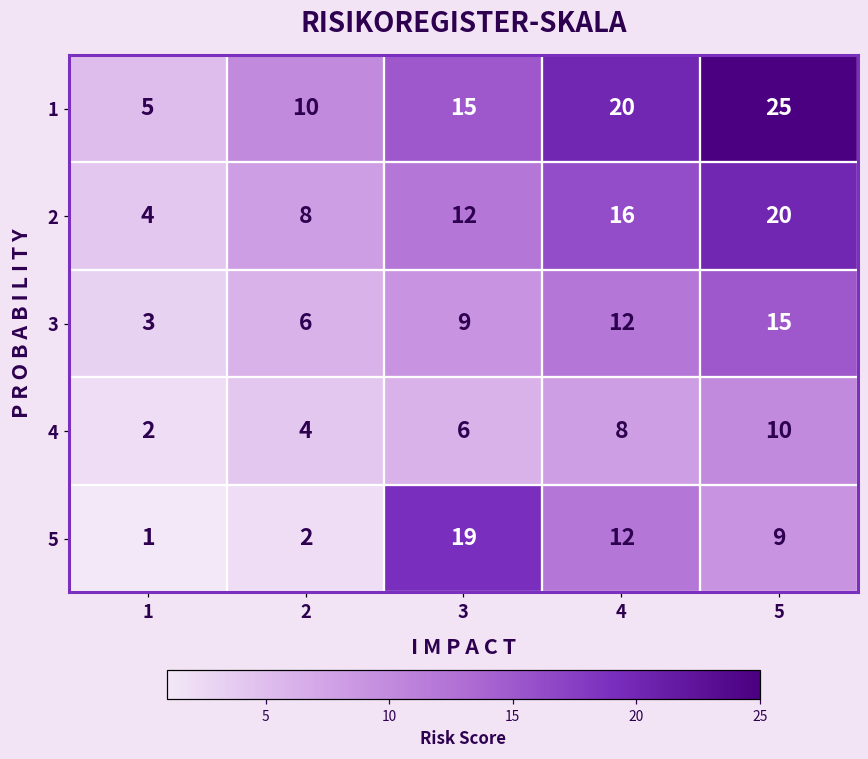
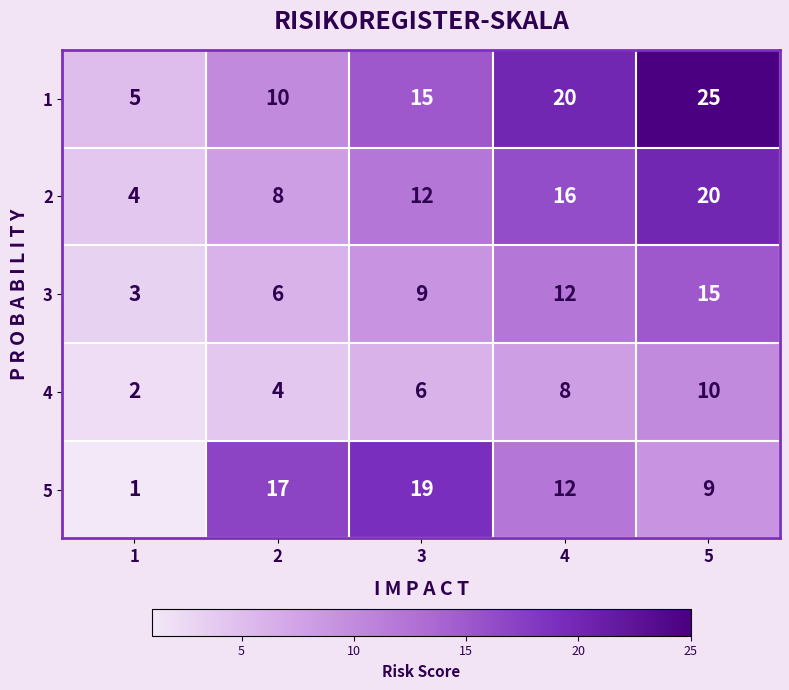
  {
    "1": {
      "1": 5,
      "2": 10,
      "3": 15,
      "4": 20,
      "5": 25
    },
    "2": {
      "1": 4,
      "2": 8,
      "3": 12,
      "4": 16,
      "5": 20
    },
    "3": {
      "1": 3,
      "2": 6,
      "3": 9,
      "4": 12,
      "5": 15
    },
    "4": {
      "1": 2,
      "2": 4,
      "3": 6,
      "4": 8,
      "5": 10
    },
    "5": {
      "1": 1,
-     "2": 2,
+     "2": 17,
      "3": 19,
      "4": 12,
      "5": 9
    }
  }
